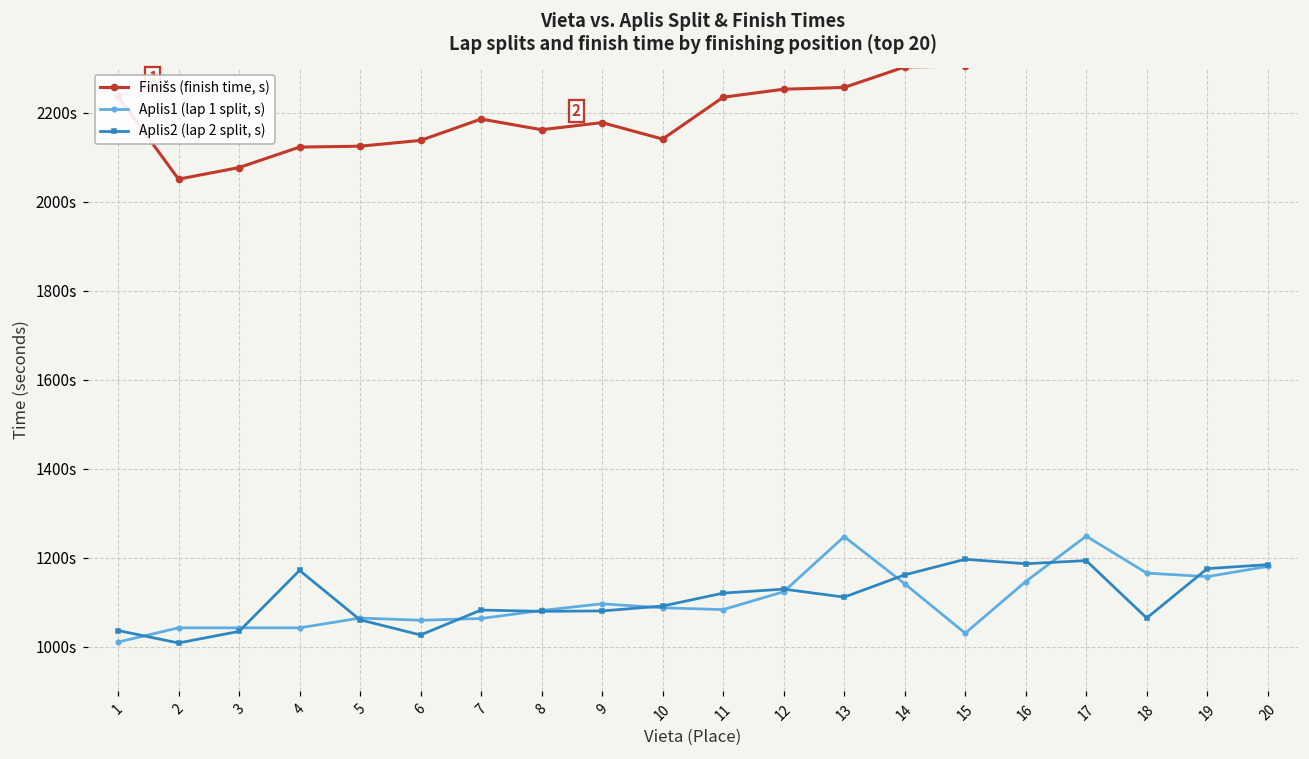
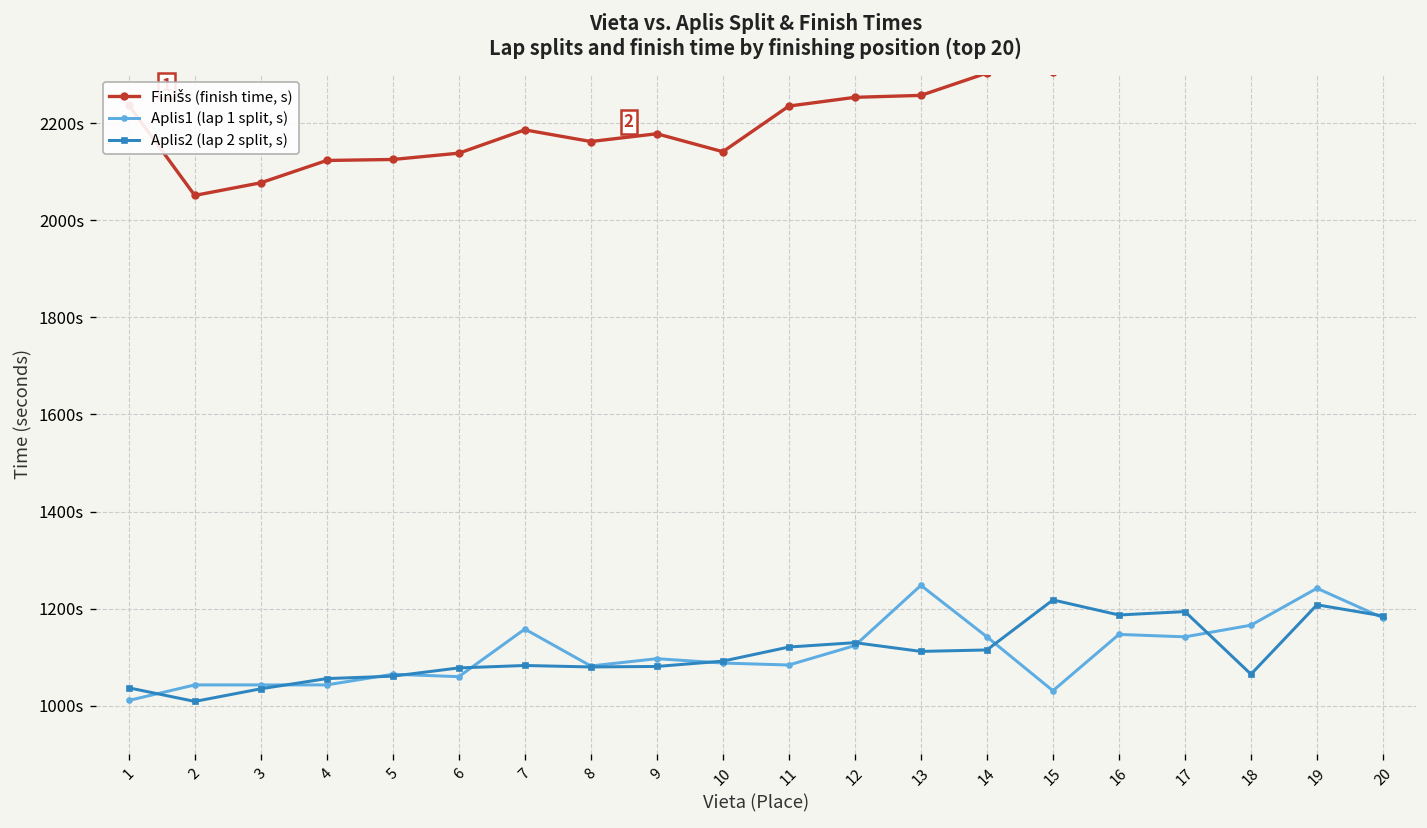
  {
    "Finišs (finish time, s)": {
      "2": "2050s",
      "3": "2080s",
      "4": "2120s",
      "5": "2130s",
      "6": "2140s",
      "7": "2190s",
      "8": "2160s",
      "10": "2140s",
      "11": "2240s",
      "12": "2250s",
      "13": "2260s",
      "14": "2300s",
      "15": "2310s"
    },
    "Aplis1 (lap 1 split, s)": {
      "1": "1010s",
      "2": "1040s",
      "3": "1040s",
      "4": "1040s",
      "6": "1060s",
-     "7": "1060s",
+     "7": "1160s",
      "9": "1100s",
      "11": "1080s",
      "13": "1250s",
      "14": "1140s",
      "15": "1030s",
      "16": "1150s",
-     "17": "1250s",
+     "17": "1140s",
      "18": "1170s",
-     "19": "1160s"
+     "19": "1240s"
    },
    "Aplis2 (lap 2 split, s)": {
      "1": "1040s",
      "2": "1010s",
      "3": "1040s",
-     "4": "1170s",
-     "6": "1030s",
+     "4": "1060s",
+     "6": "1080s",
      "7": "1080s",
      "9": "1080s",
      "11": "1120s",
      "13": "1110s",
-     "14": "1160s",
-     "15": "1200s",
+     "14": "1120s",
+     "15": "1220s",
      "16": "1190s",
      "17": "1190s",
      "18": "1070s",
-     "19": "1180s"
+     "19": "1210s"
    }
  }
